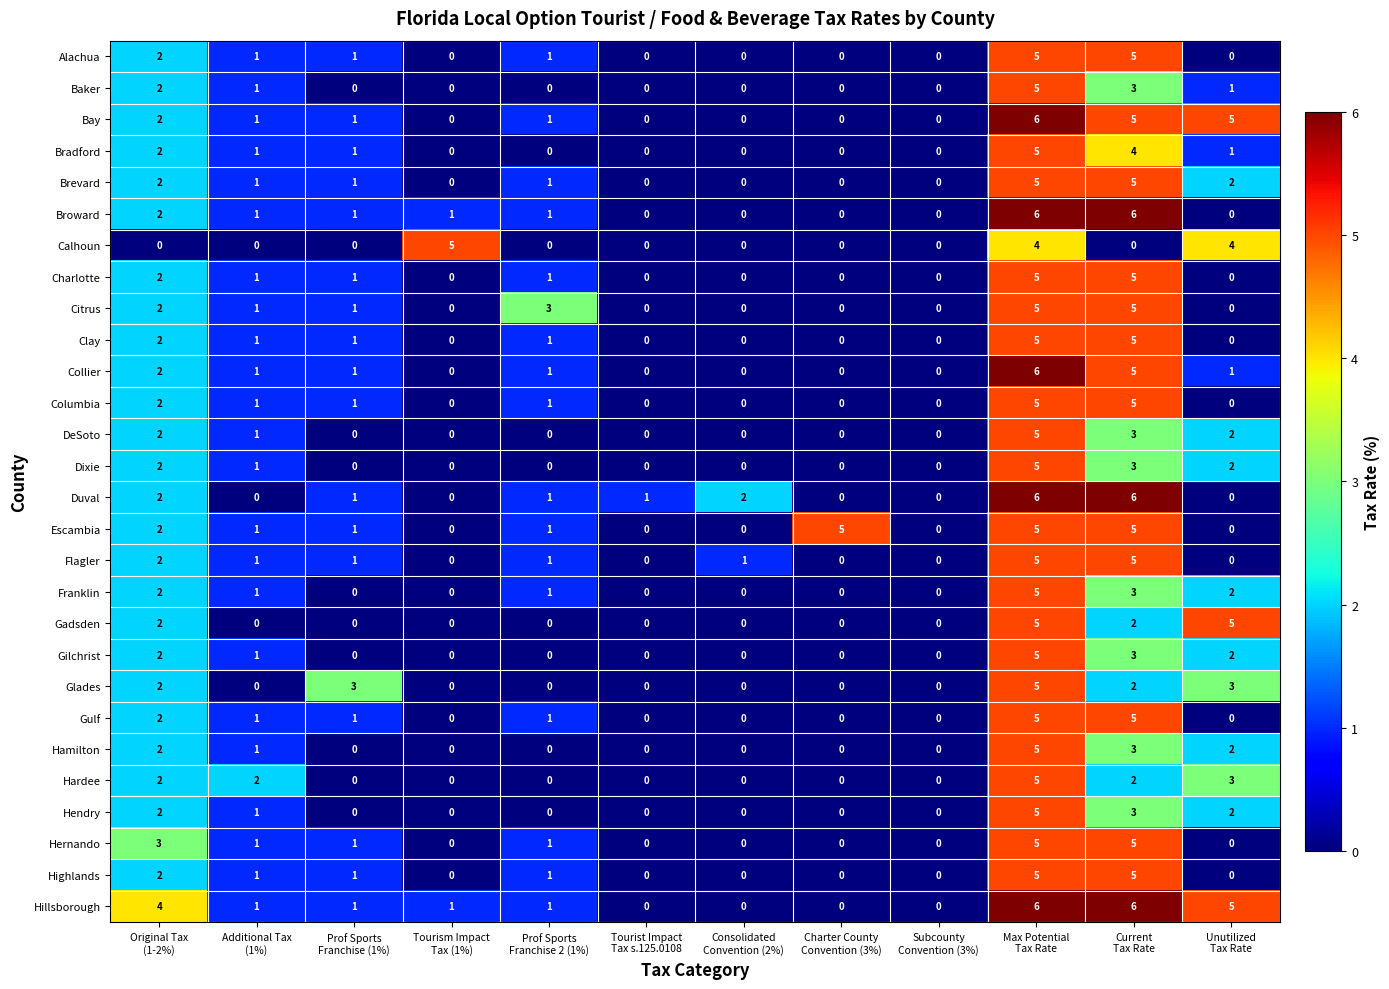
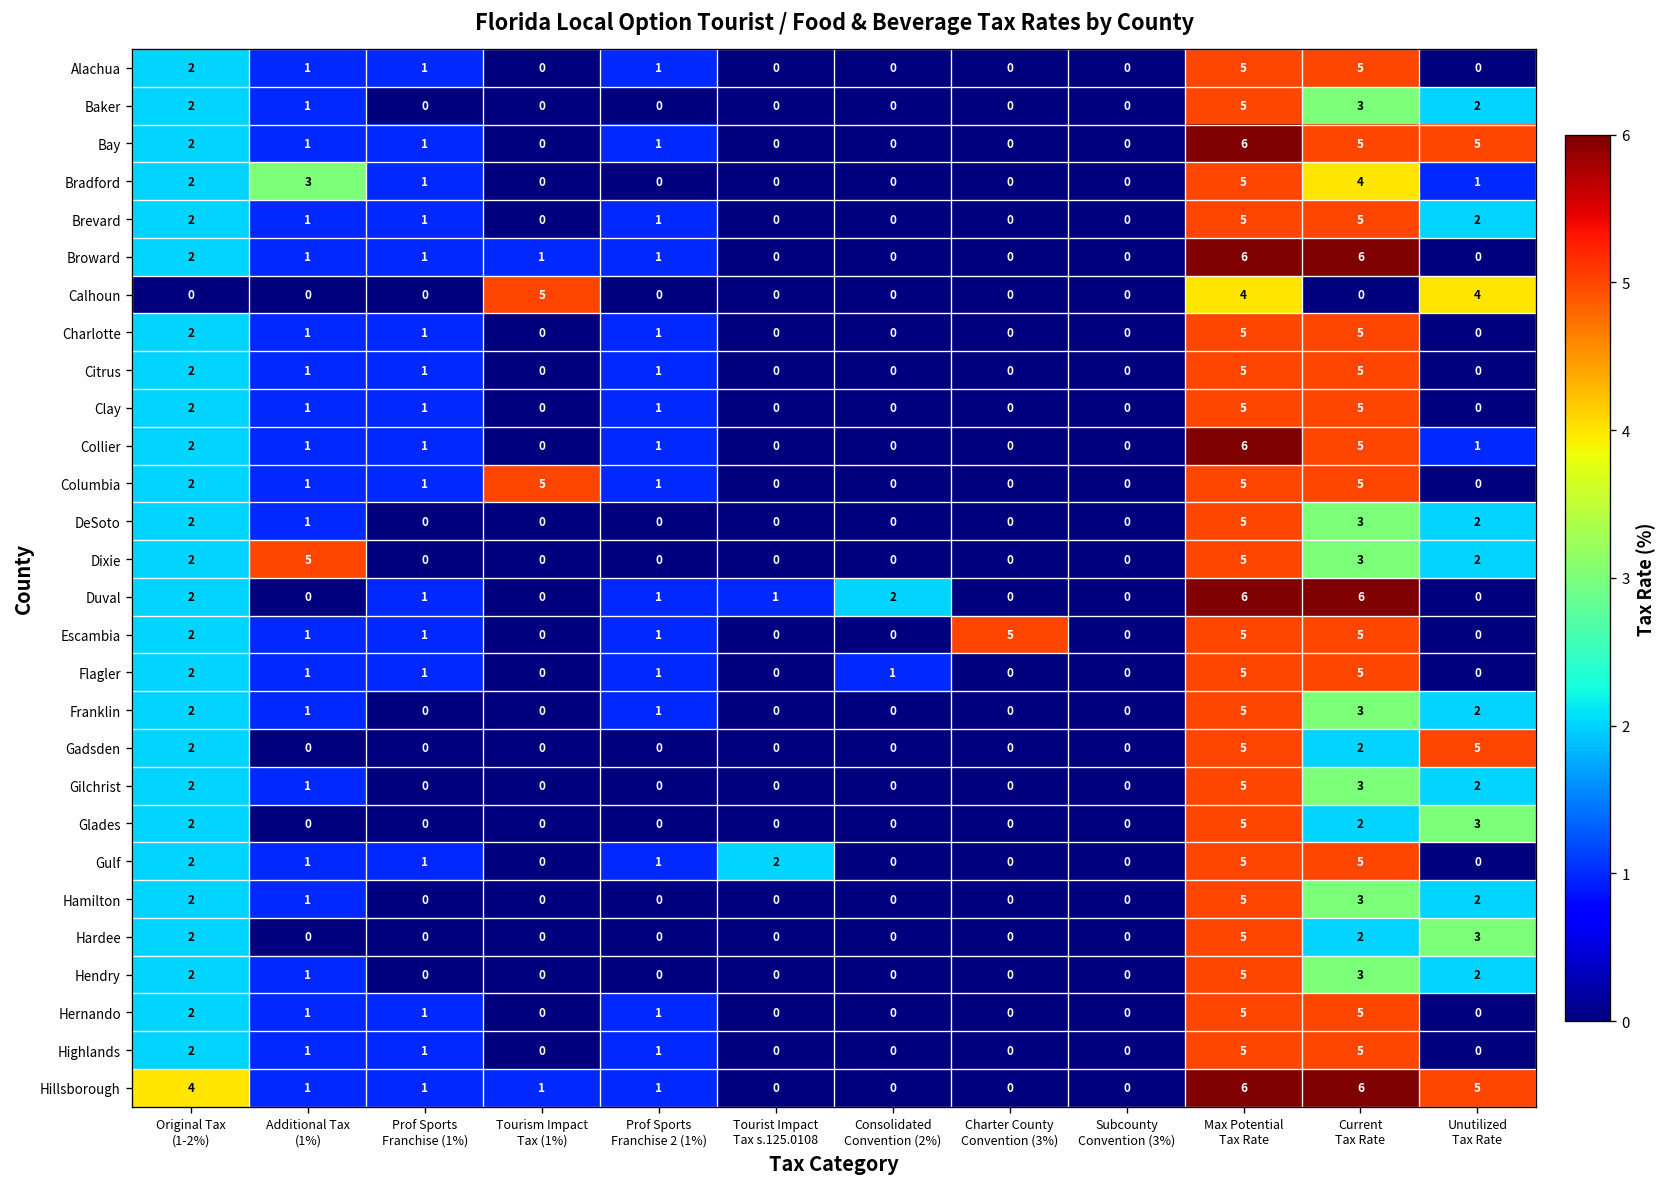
  {
    "Baker": {
      "Original Tax (1-2%)": 2,
      "Additional Tax (1%)": 1,
      "Prof Sports Franchise (1%)": 0,
      "Tourism Impact Tax (1%)": 0,
      "Prof Sports Franchise 2 (1%)": 0,
      "Tourist Impact Tax s.125.0108": 0,
      "Consolidated Convention (2%)": 0,
      "Charter County Convention (3%)": 0,
      "Subcounty Convention (3%)": 0,
      "Max Potential Tax Rate": 5,
      "Current Tax Rate": 3,
-     "Unutilized Tax Rate": 1
+     "Unutilized Tax Rate": 2
    },
    "Bradford": {
      "Original Tax (1-2%)": 2,
-     "Additional Tax (1%)": 1,
+     "Additional Tax (1%)": 3,
      "Prof Sports Franchise (1%)": 1,
      "Tourism Impact Tax (1%)": 0,
      "Prof Sports Franchise 2 (1%)": 0,
      "Tourist Impact Tax s.125.0108": 0,
      "Consolidated Convention (2%)": 0,
      "Charter County Convention (3%)": 0,
      "Subcounty Convention (3%)": 0,
      "Max Potential Tax Rate": 5,
      "Current Tax Rate": 4,
      "Unutilized Tax Rate": 1
    },
    "Citrus": {
      "Original Tax (1-2%)": 2,
      "Additional Tax (1%)": 1,
      "Prof Sports Franchise (1%)": 1,
      "Tourism Impact Tax (1%)": 0,
-     "Prof Sports Franchise 2 (1%)": 3,
+     "Prof Sports Franchise 2 (1%)": 1,
      "Tourist Impact Tax s.125.0108": 0,
      "Consolidated Convention (2%)": 0,
      "Charter County Convention (3%)": 0,
      "Subcounty Convention (3%)": 0,
      "Max Potential Tax Rate": 5,
      "Current Tax Rate": 5,
      "Unutilized Tax Rate": 0
    },
    "Columbia": {
      "Original Tax (1-2%)": 2,
      "Additional Tax (1%)": 1,
      "Prof Sports Franchise (1%)": 1,
-     "Tourism Impact Tax (1%)": 0,
+     "Tourism Impact Tax (1%)": 5,
      "Prof Sports Franchise 2 (1%)": 1,
      "Tourist Impact Tax s.125.0108": 0,
      "Consolidated Convention (2%)": 0,
      "Charter County Convention (3%)": 0,
      "Subcounty Convention (3%)": 0,
      "Max Potential Tax Rate": 5,
      "Current Tax Rate": 5,
      "Unutilized Tax Rate": 0
    },
    "Dixie": {
      "Original Tax (1-2%)": 2,
-     "Additional Tax (1%)": 1,
+     "Additional Tax (1%)": 5,
      "Prof Sports Franchise (1%)": 0,
      "Tourism Impact Tax (1%)": 0,
      "Prof Sports Franchise 2 (1%)": 0,
      "Tourist Impact Tax s.125.0108": 0,
      "Consolidated Convention (2%)": 0,
      "Charter County Convention (3%)": 0,
      "Subcounty Convention (3%)": 0,
      "Max Potential Tax Rate": 5,
      "Current Tax Rate": 3,
      "Unutilized Tax Rate": 2
    },
    "Glades": {
      "Original Tax (1-2%)": 2,
      "Additional Tax (1%)": 0,
-     "Prof Sports Franchise (1%)": 3,
+     "Prof Sports Franchise (1%)": 0,
      "Tourism Impact Tax (1%)": 0,
      "Prof Sports Franchise 2 (1%)": 0,
      "Tourist Impact Tax s.125.0108": 0,
      "Consolidated Convention (2%)": 0,
      "Charter County Convention (3%)": 0,
      "Subcounty Convention (3%)": 0,
      "Max Potential Tax Rate": 5,
      "Current Tax Rate": 2,
      "Unutilized Tax Rate": 3
    },
    "Gulf": {
      "Original Tax (1-2%)": 2,
      "Additional Tax (1%)": 1,
      "Prof Sports Franchise (1%)": 1,
      "Tourism Impact Tax (1%)": 0,
      "Prof Sports Franchise 2 (1%)": 1,
-     "Tourist Impact Tax s.125.0108": 0,
+     "Tourist Impact Tax s.125.0108": 2,
      "Consolidated Convention (2%)": 0,
      "Charter County Convention (3%)": 0,
      "Subcounty Convention (3%)": 0,
      "Max Potential Tax Rate": 5,
      "Current Tax Rate": 5,
      "Unutilized Tax Rate": 0
    },
    "Hardee": {
      "Original Tax (1-2%)": 2,
-     "Additional Tax (1%)": 2,
+     "Additional Tax (1%)": 0,
      "Prof Sports Franchise (1%)": 0,
      "Tourism Impact Tax (1%)": 0,
      "Prof Sports Franchise 2 (1%)": 0,
      "Tourist Impact Tax s.125.0108": 0,
      "Consolidated Convention (2%)": 0,
      "Charter County Convention (3%)": 0,
      "Subcounty Convention (3%)": 0,
      "Max Potential Tax Rate": 5,
      "Current Tax Rate": 2,
      "Unutilized Tax Rate": 3
    },
    "Hernando": {
-     "Original Tax (1-2%)": 3,
+     "Original Tax (1-2%)": 2,
      "Additional Tax (1%)": 1,
      "Prof Sports Franchise (1%)": 1,
      "Tourism Impact Tax (1%)": 0,
      "Prof Sports Franchise 2 (1%)": 1,
      "Tourist Impact Tax s.125.0108": 0,
      "Consolidated Convention (2%)": 0,
      "Charter County Convention (3%)": 0,
      "Subcounty Convention (3%)": 0,
      "Max Potential Tax Rate": 5,
      "Current Tax Rate": 5,
      "Unutilized Tax Rate": 0
    }
  }
